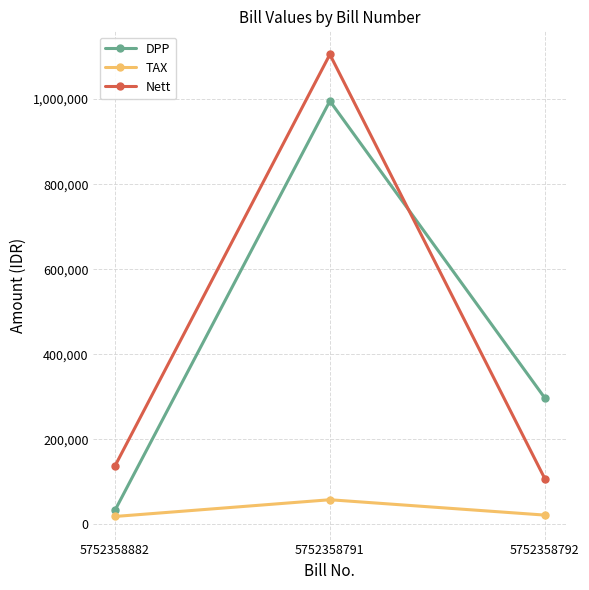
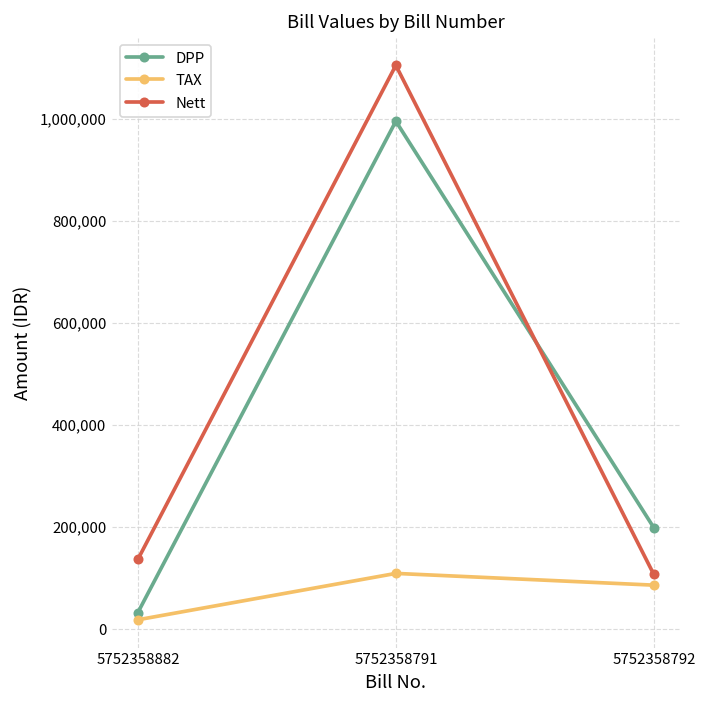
  {
    "DPP": {
      "5752358882": "30,000",
      "5752358791": "1,000,000",
-     "5752358792": "300,000"
+     "5752358792": "200,000"
    },
    "TAX": {
      "5752358882": "20,000",
-     "5752358791": "60,000",
-     "5752358792": "20,000"
+     "5752358791": "110,000",
+     "5752358792": "90,000"
    },
    "Nett": {
      "5752358882": "140,000",
      "5752358791": "1,110,000",
      "5752358792": "110,000"
    }
  }
